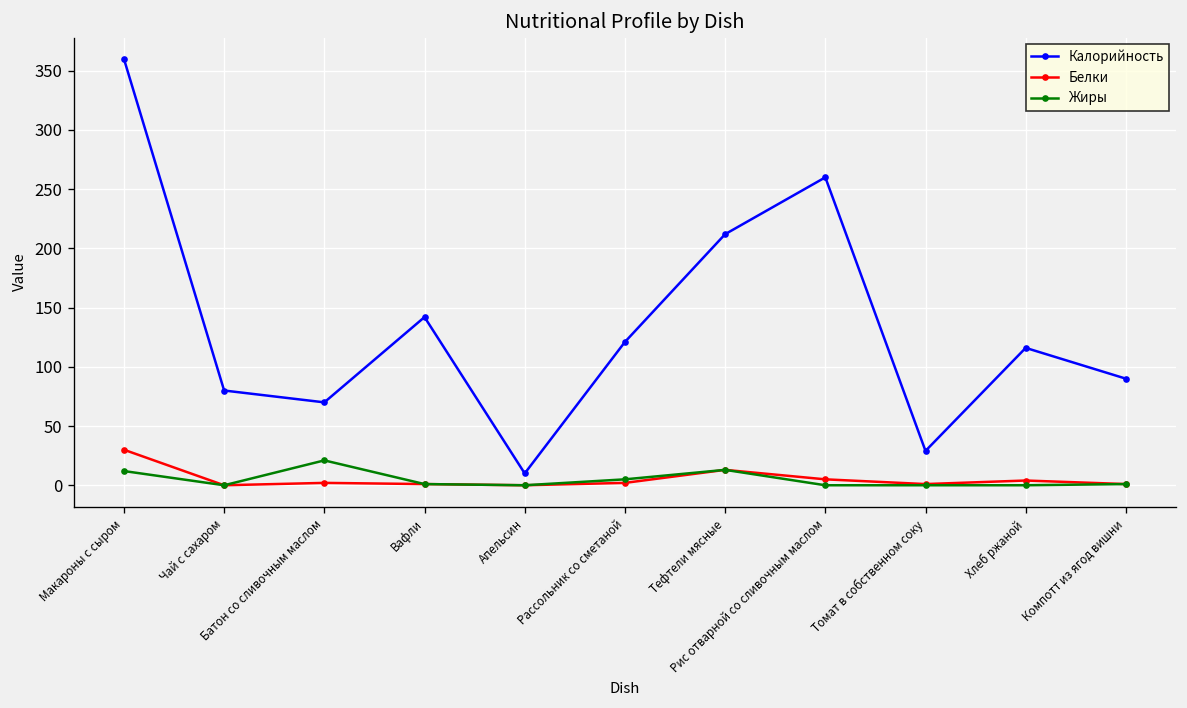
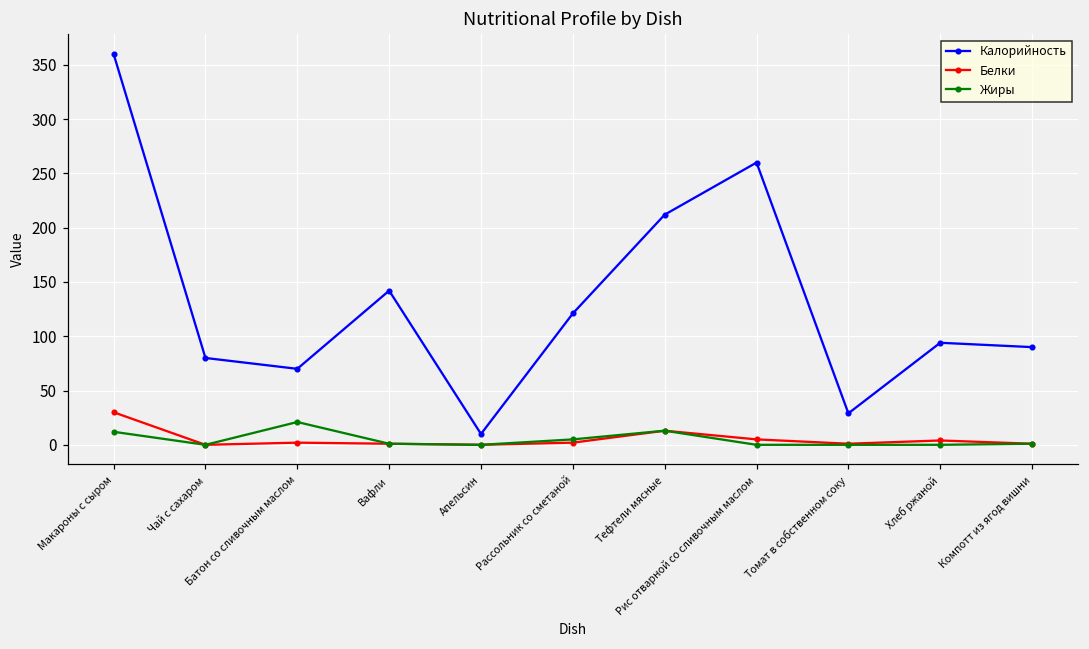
  {
    "Калорийность": {
      "Макароны с сыром": 360,
      "Чай с сахаром": 80,
      "Батон со сливочным маслом": 70,
      "Вафли": 140,
      "Апельсин": 10,
      "Рассольник со сметаной": 120,
      "Тефтели мясные": 210,
      "Рис отварной со сливочным маслом": 260,
      "Томат в собственном соку": 30,
-     "Хлеб ржаной": 120,
+     "Хлеб ржаной": 90,
      "Компотт из ягод вишни": 90
    },
    "Белки": {
      "Макароны с сыром": 30,
      "Батон со сливочным маслом": 0,
      "Рассольник со сметаной": 0,
      "Рис отварной со сливочным маслом": 10,
      "Хлеб ржаной": 0
    },
    "Жиры": {
      "Макароны с сыром": 10,
      "Батон со сливочным маслом": 20,
      "Рассольник со сметаной": 10,
      "Рис отварной со сливочным маслом": 0,
      "Хлеб ржаной": 0
    }
  }
